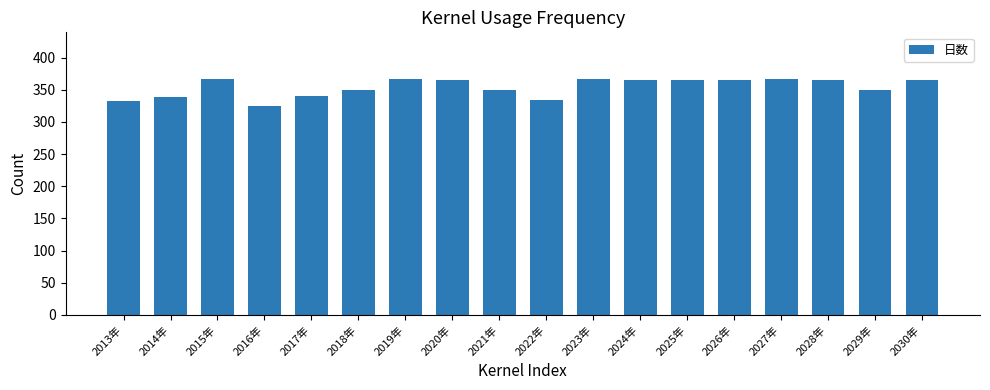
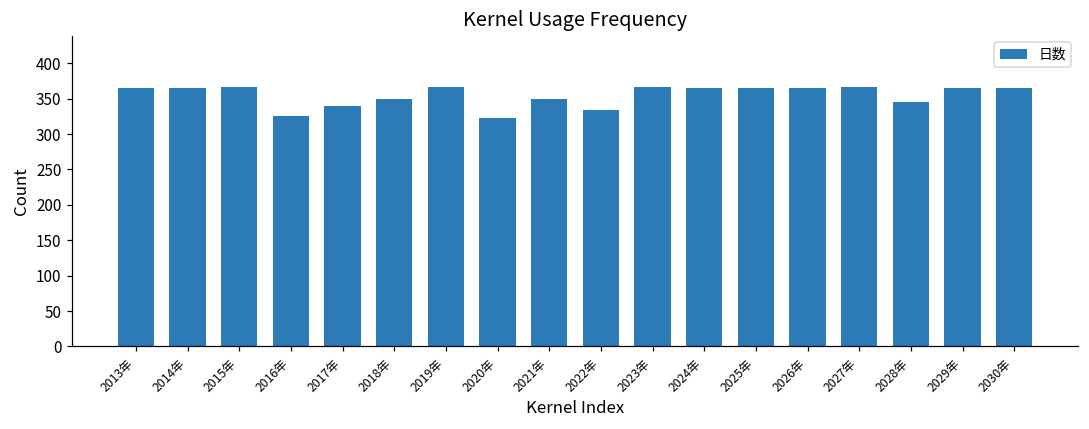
  {
-   "2013年": 330,
-   "2014年": 340,
+   "2013年": 370,
+   "2014年": 370,
    "2015年": 370,
    "2016年": 330,
    "2017年": 340,
    "2018年": 350,
    "2019年": 370,
-   "2020年": 370,
+   "2020年": 320,
    "2021年": 350,
    "2022年": 330,
    "2023年": 370,
    "2024年": 370,
    "2025年": 370,
    "2026年": 370,
    "2027年": 370,
-   "2028年": 370,
-   "2029年": 350,
+   "2028年": 350,
+   "2029年": 370,
    "2030年": 370
  }
